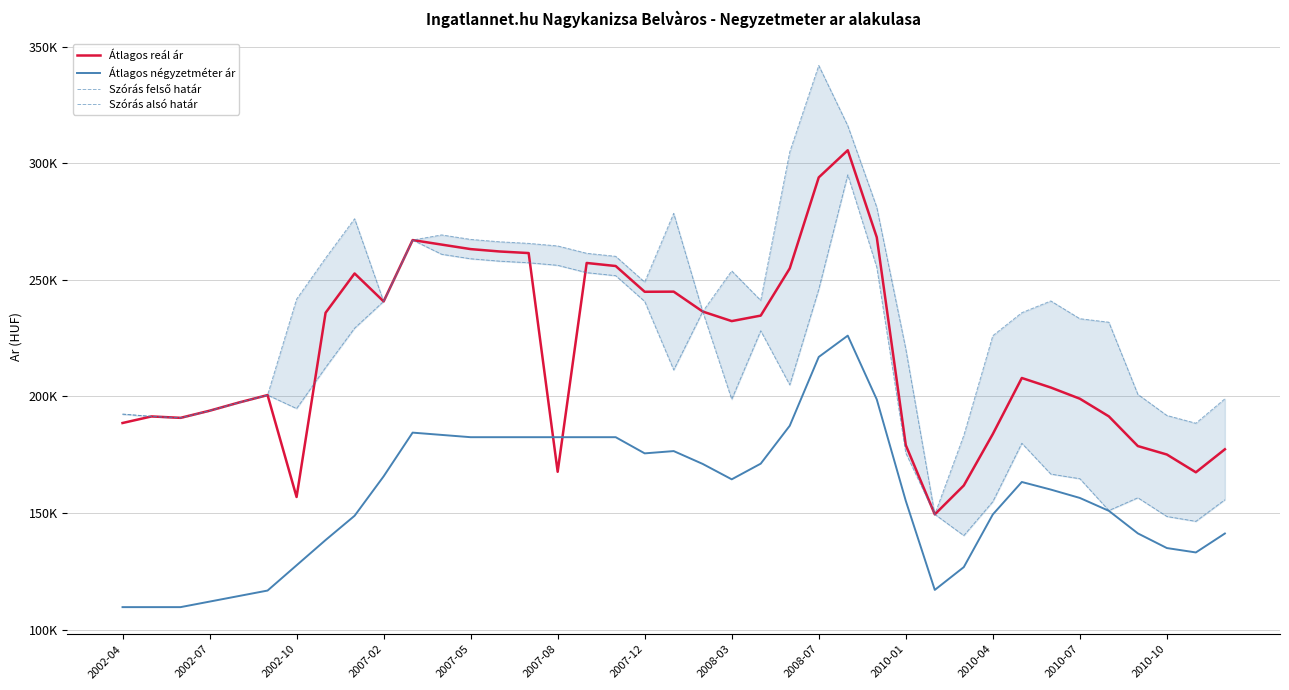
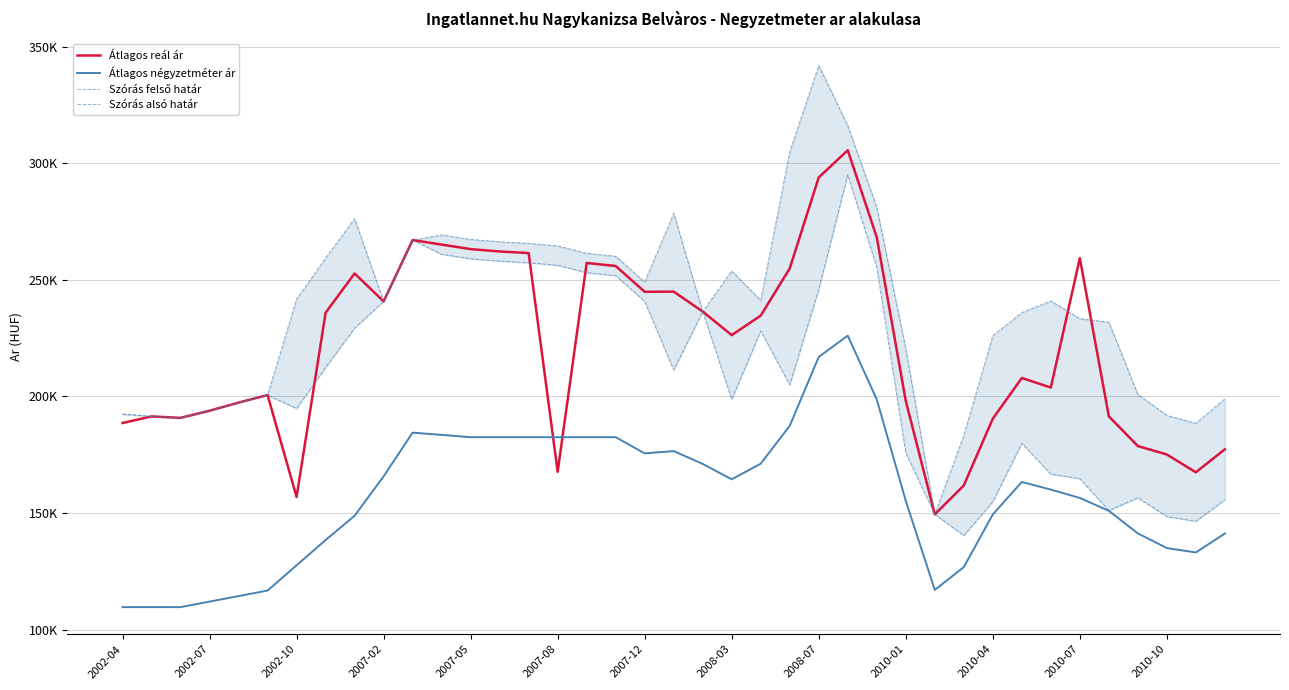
  {
    "Átlagos reál ár": {
      "2002-04": 189000,
      "2002-10": 157000,
      "2007-05": 263000,
      "2007-08": 168000,
      "2007-12": 245000,
-     "2008-03": 232000,
+     "2008-03": 226000,
      "2008-07": 294000,
-     "2010-01": 179000,
-     "2010-04": 184000,
-     "2010-07": 199000,
+     "2010-01": 198000,
+     "2010-04": 190000,
+     "2010-07": 259000,
      "2010-10": 175000
    }
  }
